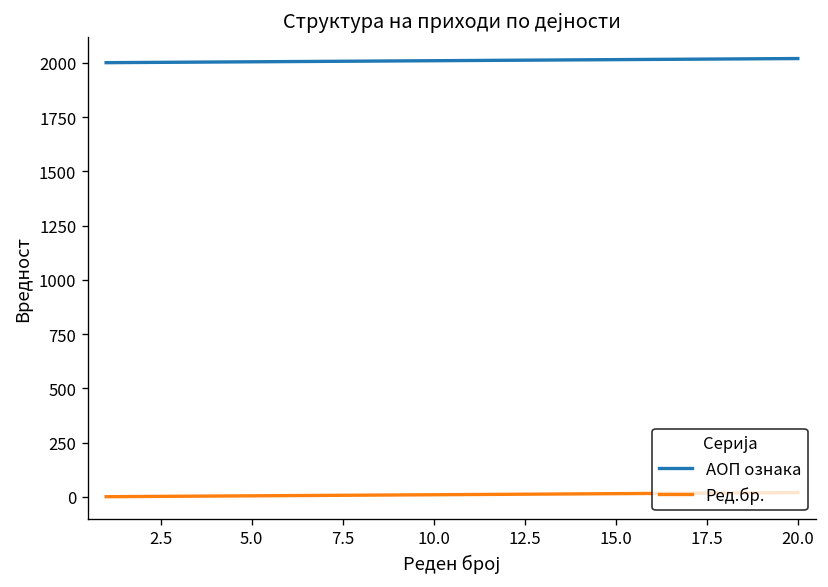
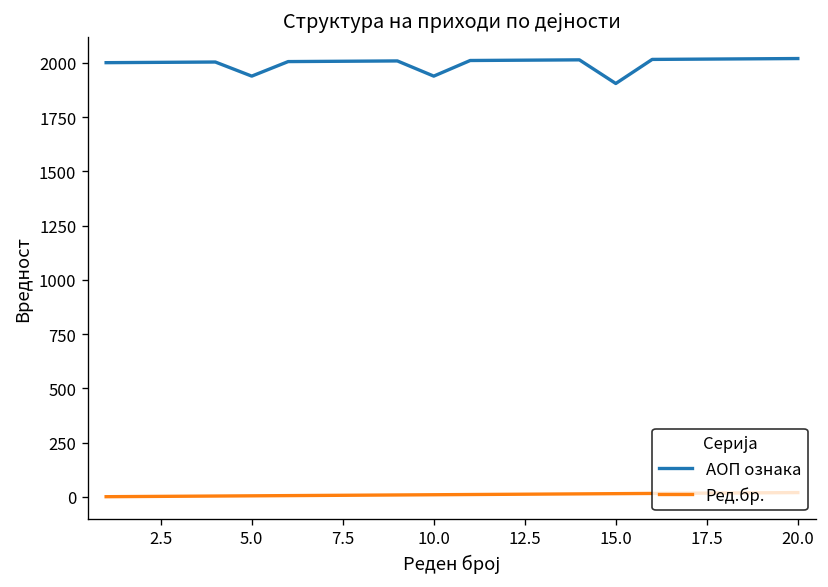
  {
    "АОП ознака": {
-     "5.0": 2010,
-     "10.0": 2010,
-     "15.0": 2020,
+     "5.0": 1940,
+     "10.0": 1940,
+     "15.0": 1910,
      "20.0": 2020
    },
    "Ред.бр.": {
      "5.0": 10,
      "10.0": 10,
      "15.0": 20
    }
  }
